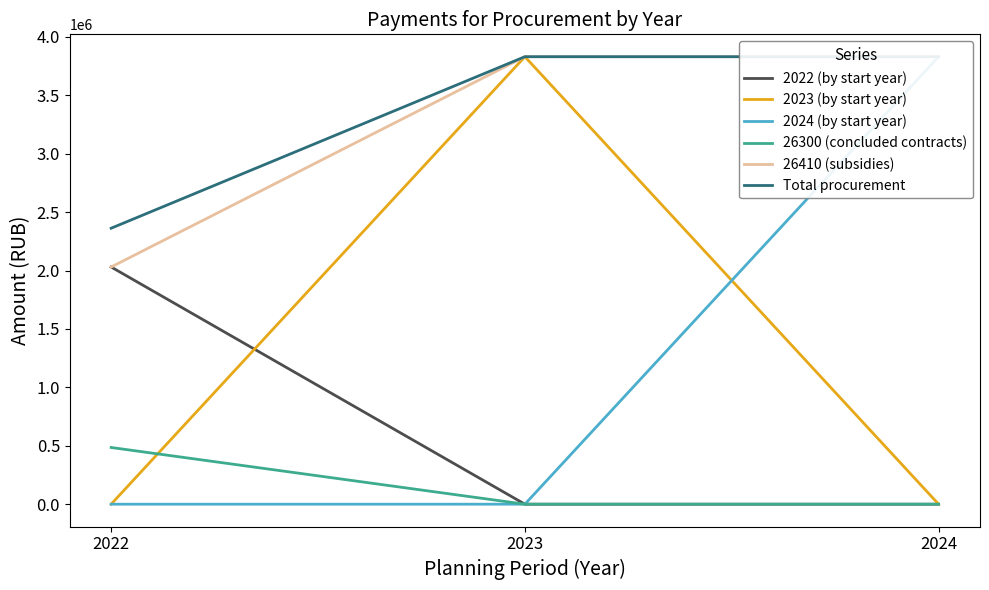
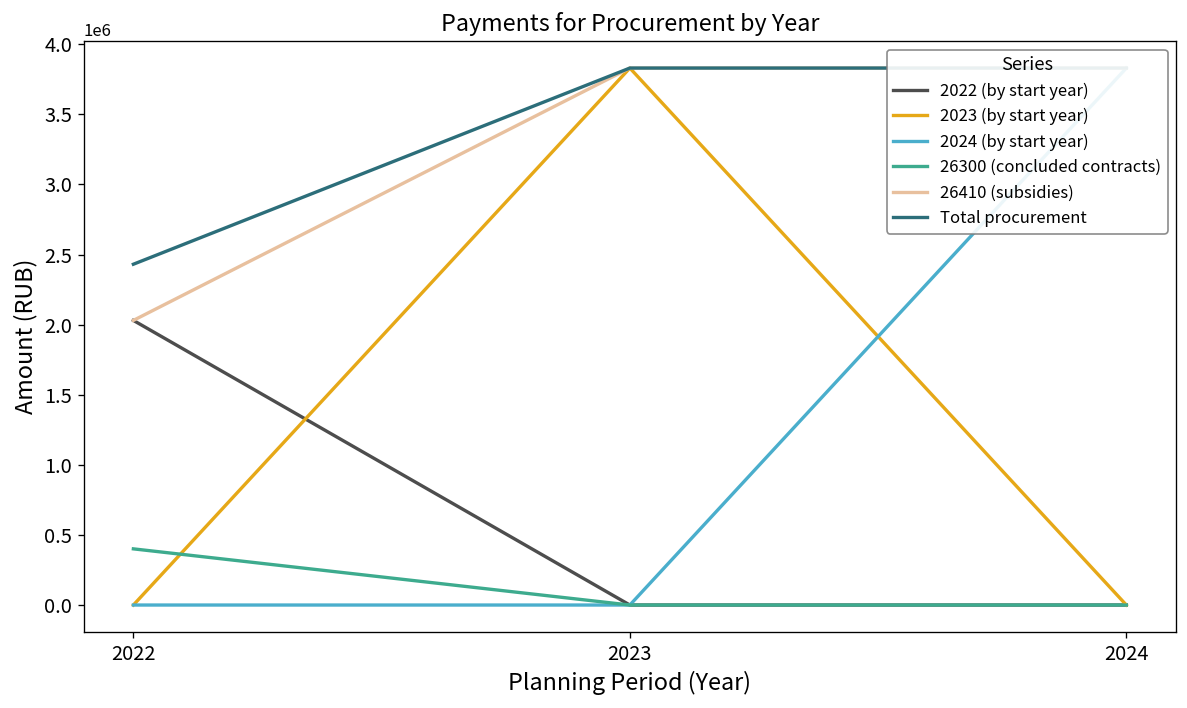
  {
    "26300 (concluded contracts)": {
-     "2022": 490000
+     "2022": 400000
    },
    "Total procurement": {
-     "2022": 2360000
+     "2022": 2430000
    }
  }
